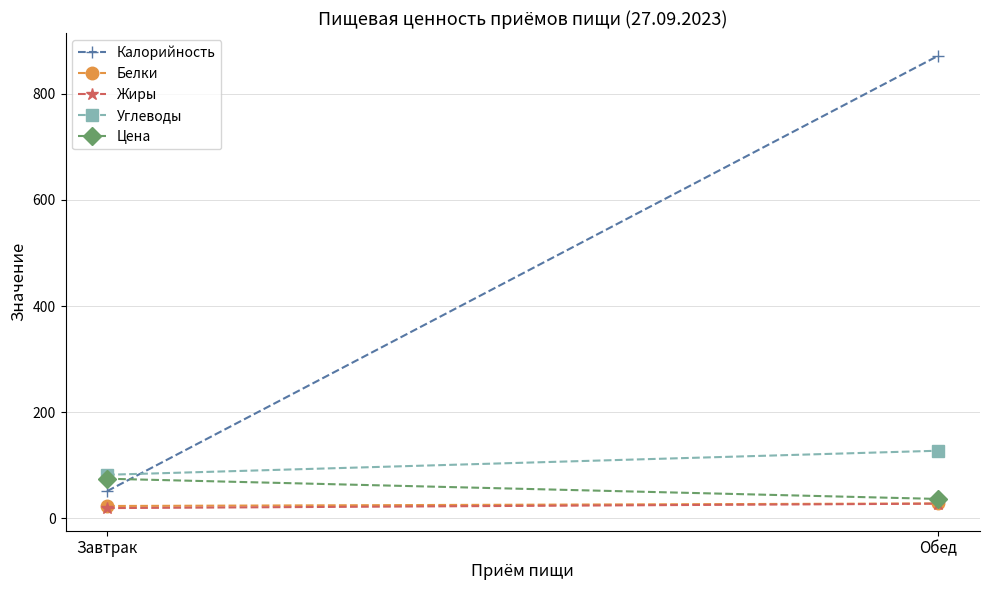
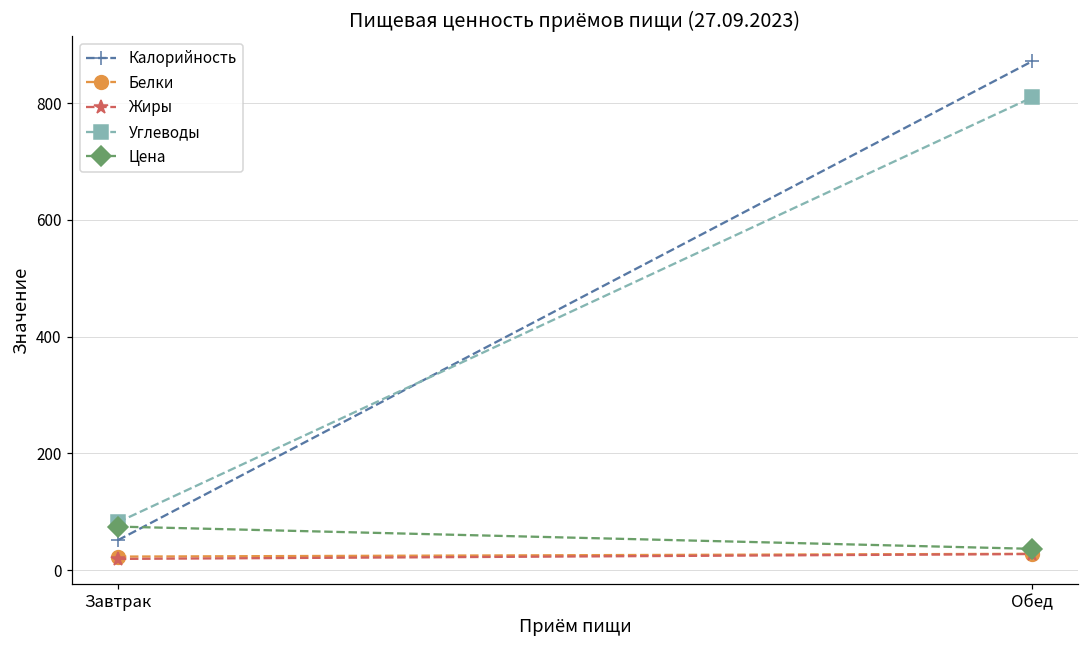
  {
    "Калорийность": {
      "Завтрак": 50,
      "Обед": 870
    },
    "Углеводы": {
      "Завтрак": 80,
-     "Обед": 130
+     "Обед": 810
    },
    "Цена": {
      "Завтрак": 70,
      "Обед": 40
    }
  }
